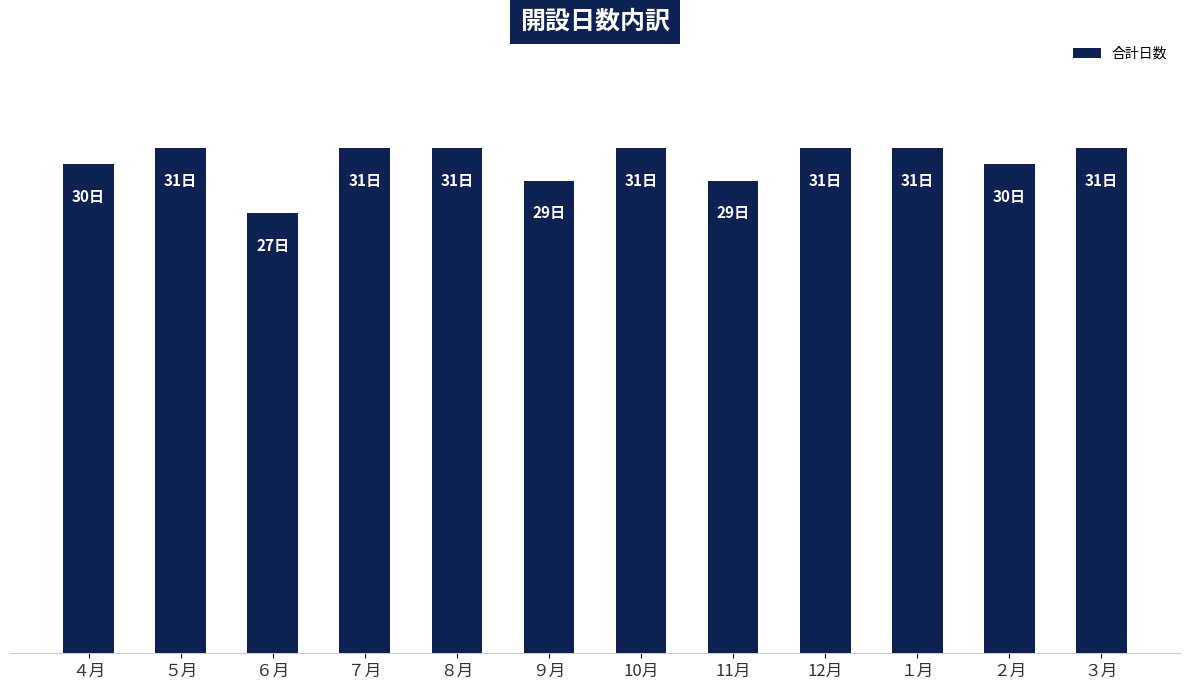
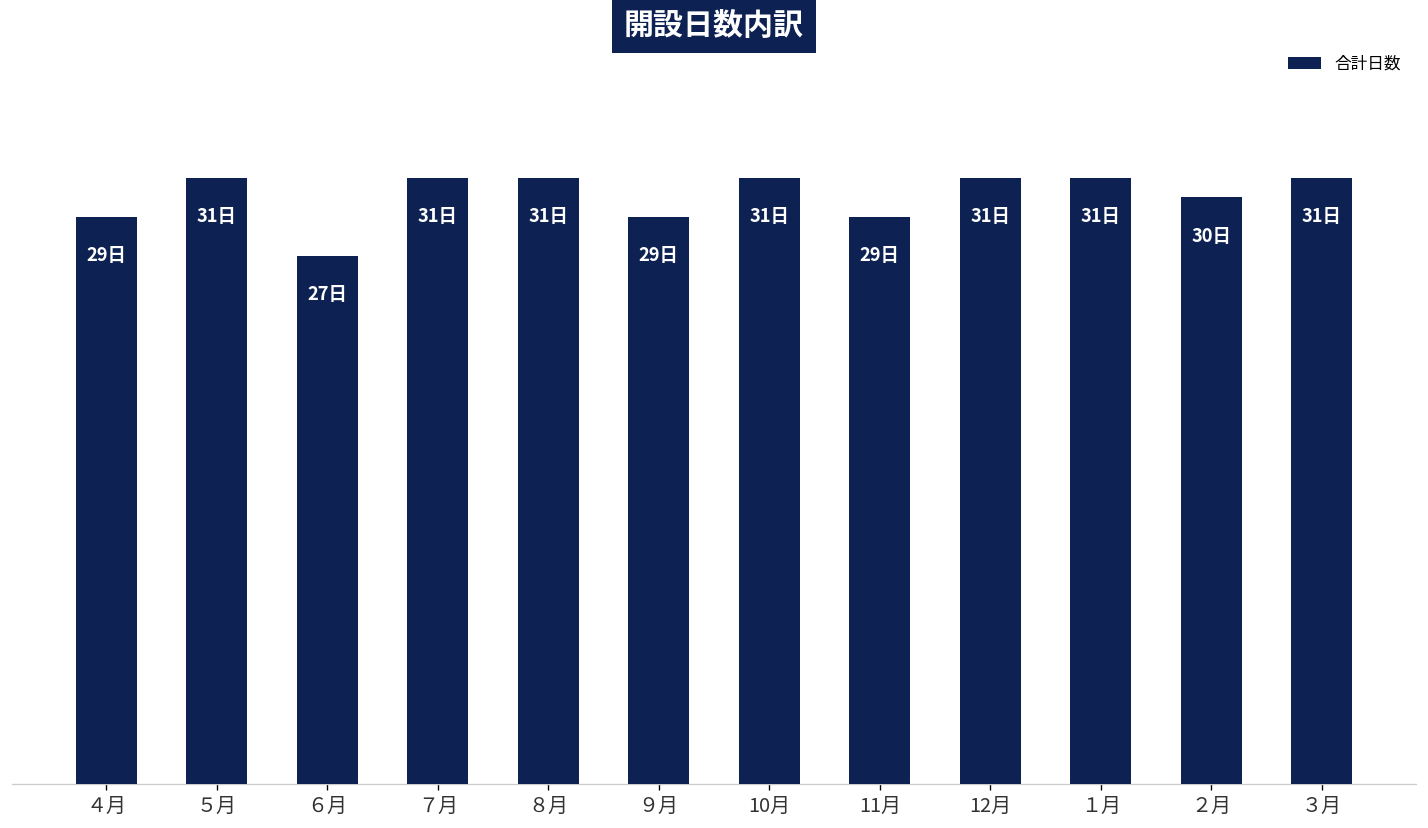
  {
-   "４月": "30日",
+   "４月": "29日",
    "５月": "31日",
    "６月": "27日",
    "７月": "31日",
    "８月": "31日",
    "９月": "29日",
    "10月": "31日",
    "11月": "29日",
    "12月": "31日",
    "１月": "31日",
    "２月": "30日",
    "３月": "31日"
  }
